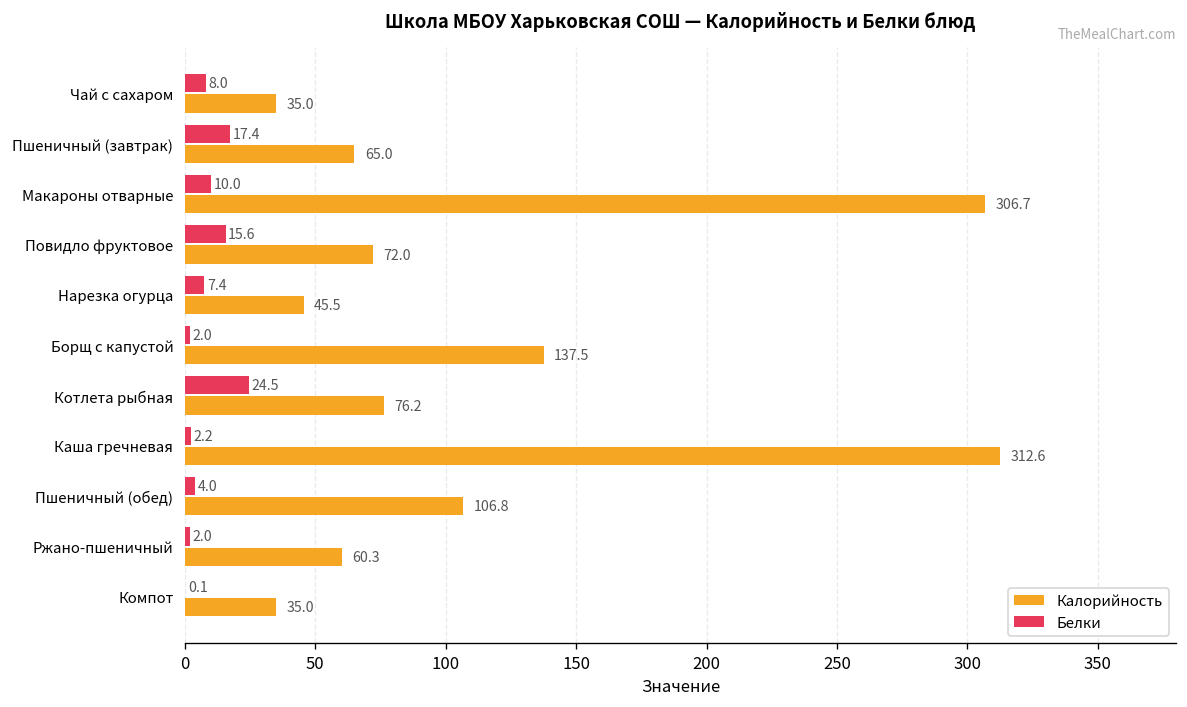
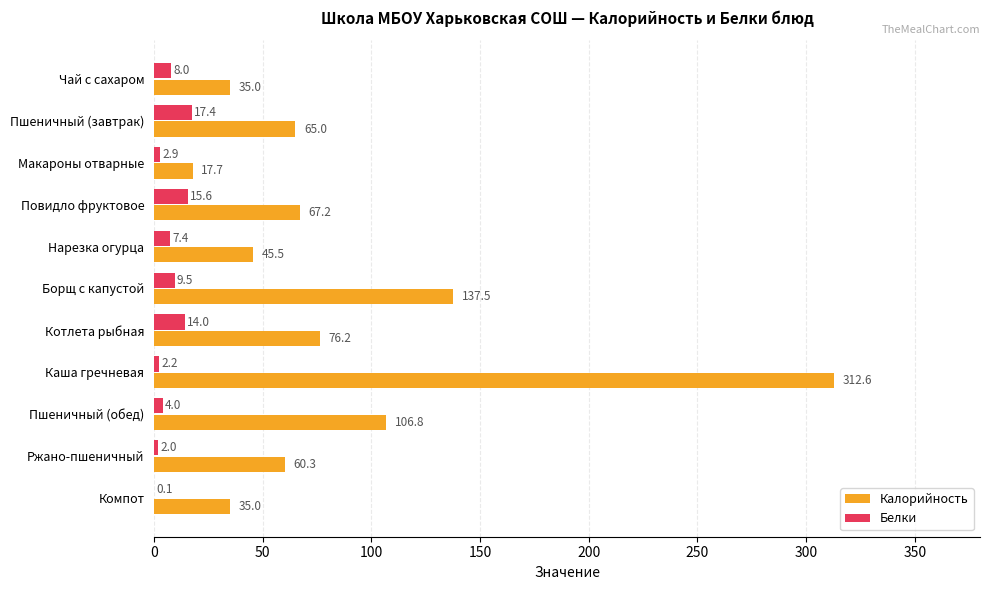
  {
    "Калорийность": {
      "Чай с сахаром": 35.0,
      "Пшеничный (завтрак)": 65.0,
-     "Макароны отварные": 306.7,
-     "Повидло фруктовое": 72.0,
+     "Макароны отварные": 17.7,
+     "Повидло фруктовое": 67.2,
      "Нарезка огурца": 45.5,
      "Борщ с капустой": 137.5,
      "Котлета рыбная": 76.2,
      "Каша гречневая": 312.6,
      "Пшеничный (обед)": 106.8,
      "Ржано-пшеничный": 60.3,
      "Компот": 35.0
    },
    "Белки": {
      "Чай с сахаром": 8.0,
      "Пшеничный (завтрак)": 17.4,
-     "Макароны отварные": 10.0,
+     "Макароны отварные": 2.9,
      "Повидло фруктовое": 15.6,
      "Нарезка огурца": 7.4,
-     "Борщ с капустой": 2.0,
-     "Котлета рыбная": 24.5,
+     "Борщ с капустой": 9.5,
+     "Котлета рыбная": 14.0,
      "Каша гречневая": 2.2,
      "Пшеничный (обед)": 4.0,
      "Ржано-пшеничный": 2.0,
      "Компот": 0.1
    }
  }
